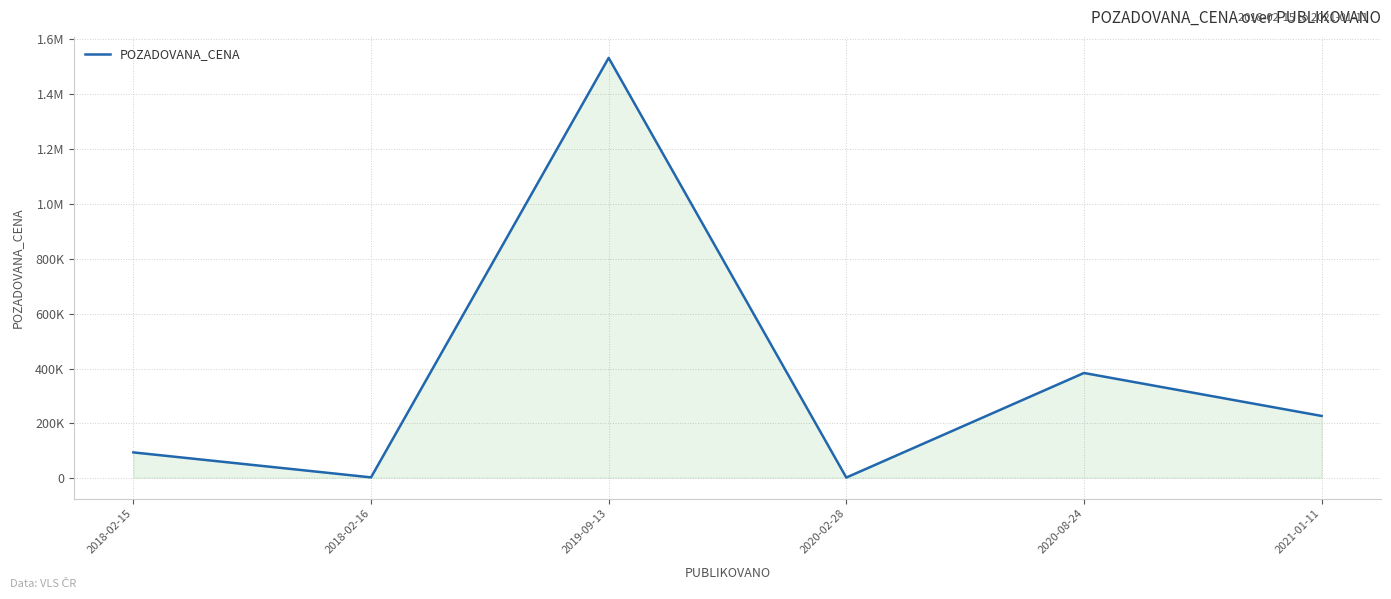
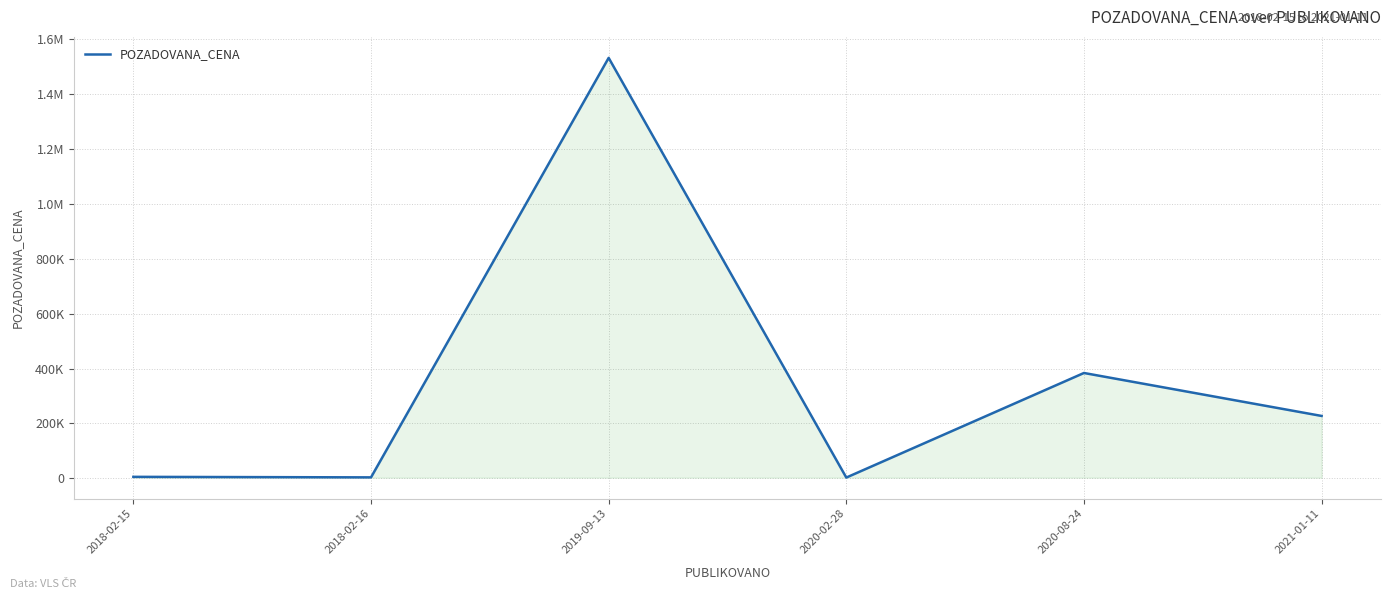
  {
-   "2018-02-15": 90000,
+   "2018-02-15": 10000,
    "2018-02-16": 0,
    "2019-09-13": 1530000,
    "2020-02-28": 0,
    "2020-08-24": 380000,
    "2021-01-11": 230000
  }
